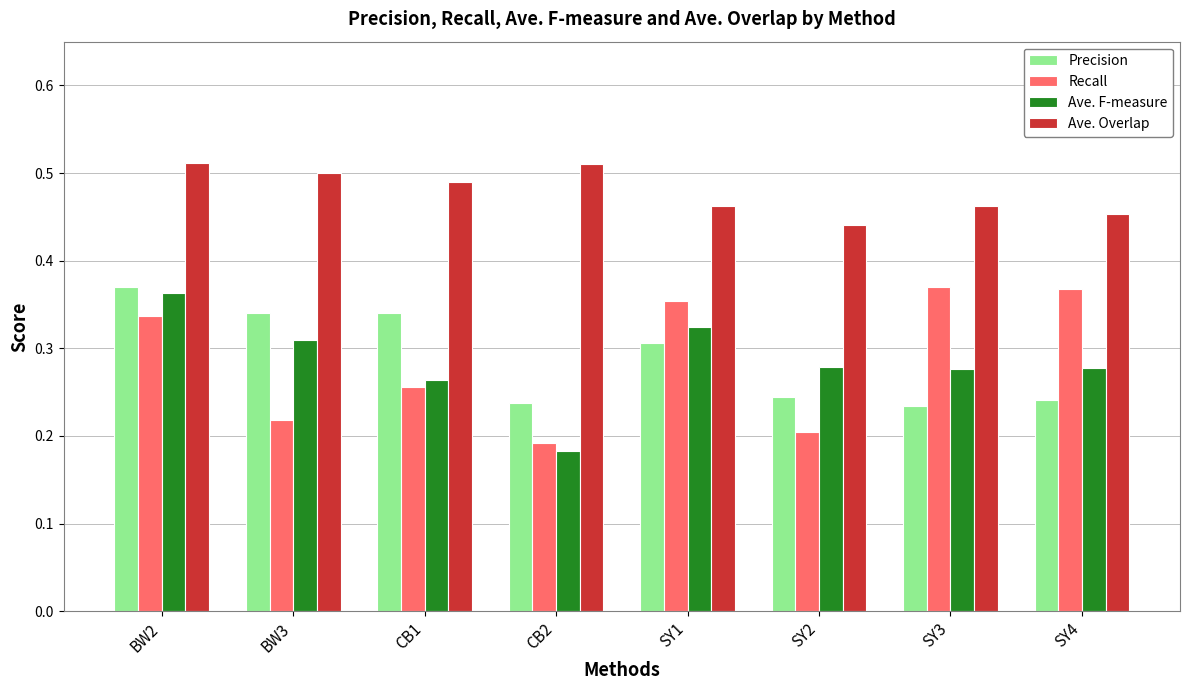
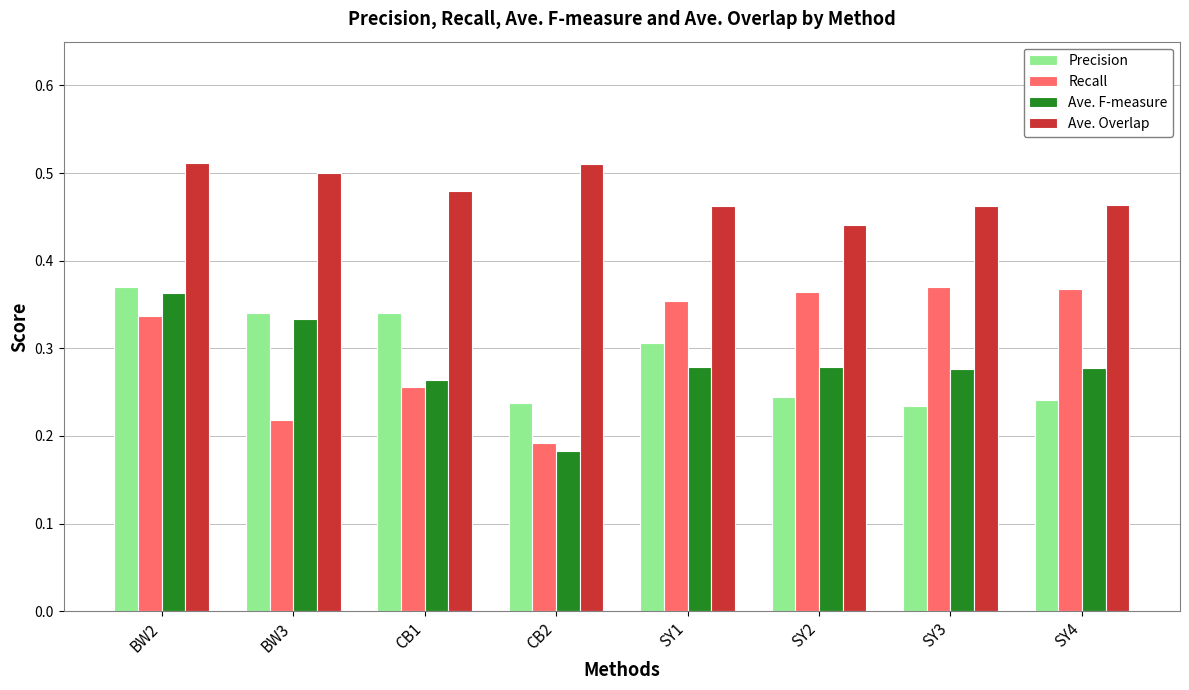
  {
    "Precision": {
      "BW2": 0.37,
      "BW3": 0.34,
      "CB1": 0.34,
      "CB2": 0.24,
      "SY1": 0.31,
      "SY2": 0.25,
      "SY3": 0.23,
      "SY4": 0.24
    },
    "Recall": {
      "BW2": 0.34,
      "BW3": 0.22,
      "CB1": 0.26,
      "CB2": 0.19,
      "SY1": 0.35,
-     "SY2": 0.20,
+     "SY2": 0.36,
      "SY3": 0.37,
      "SY4": 0.37
    },
    "Ave. F-measure": {
      "BW2": 0.36,
-     "BW3": 0.31,
+     "BW3": 0.33,
      "CB1": 0.26,
      "CB2": 0.18,
-     "SY1": 0.32,
+     "SY1": 0.28,
      "SY2": 0.28,
      "SY3": 0.28,
      "SY4": 0.28
    },
    "Ave. Overlap": {
      "BW2": 0.51,
      "BW3": 0.50,
-     "CB1": 0.49,
+     "CB1": 0.48,
      "CB2": 0.51,
      "SY1": 0.46,
      "SY2": 0.44,
      "SY3": 0.46,
-     "SY4": 0.45
+     "SY4": 0.46
    }
  }
